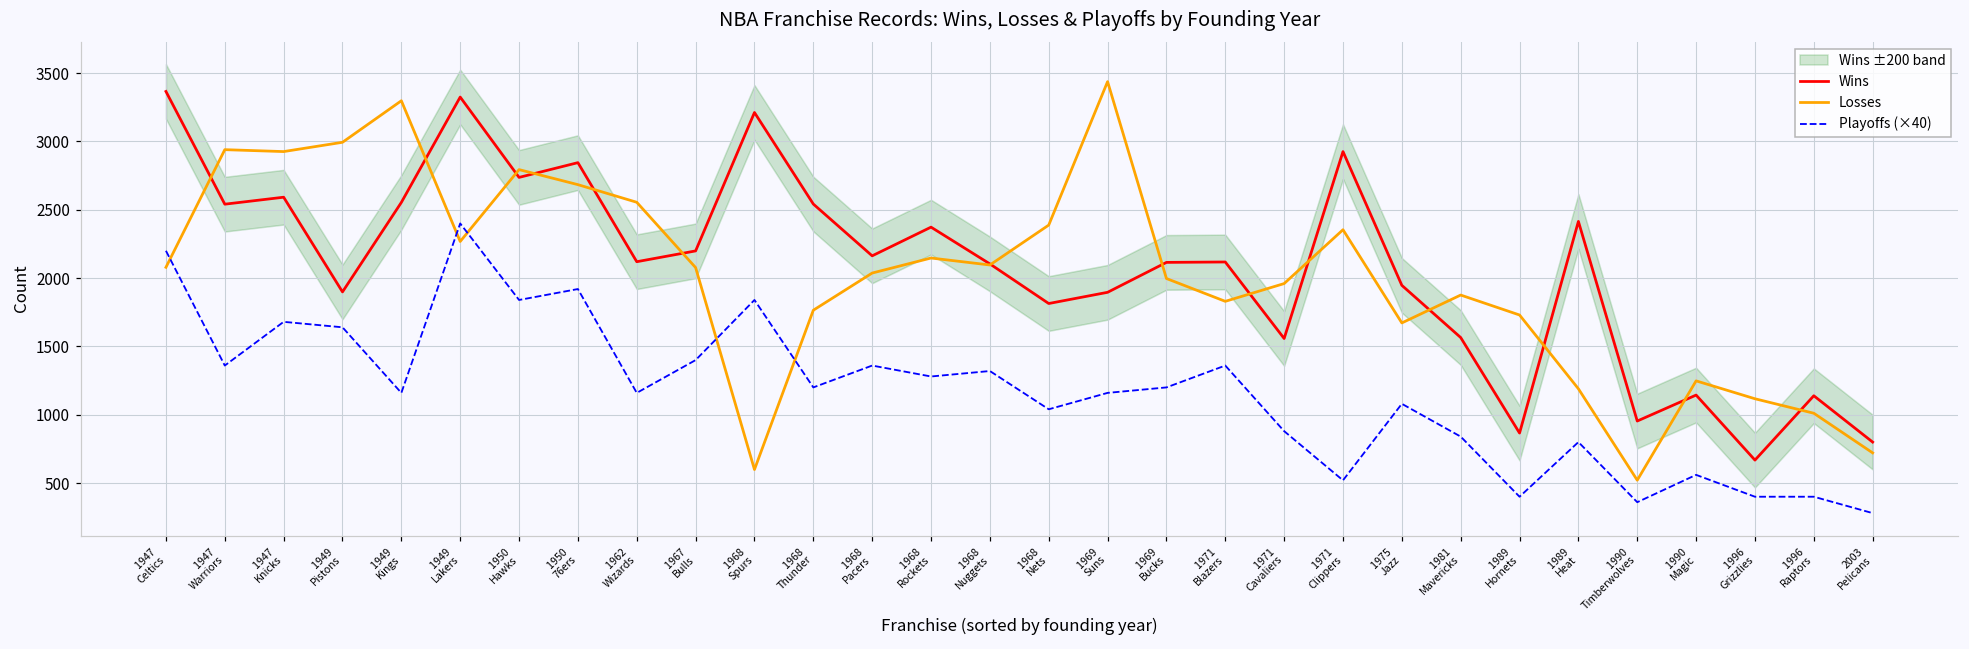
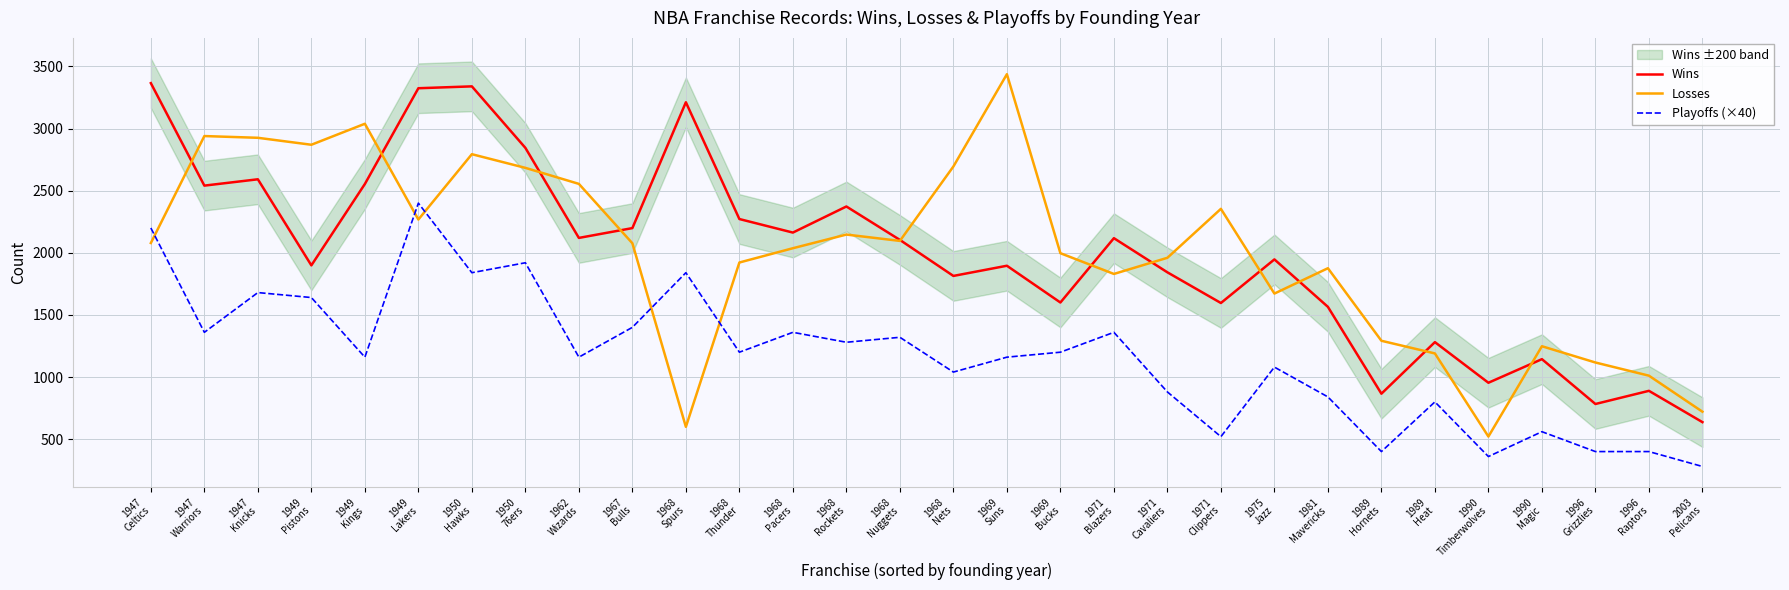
  {
    "Wins": {
      "1947 Celtics": 3370,
      "1947 Warriors": 2540,
      "1947 Knicks": 2590,
      "1949 Pistons": 1900,
      "1949 Kings": 2550,
      "1949 Lakers": 3330,
-     "1950 Hawks": 2740,
+     "1950 Hawks": 3340,
      "1950 76ers": 2850,
      "1962 Wizards": 2120,
      "1967 Bulls": 2200,
      "1968 Spurs": 3210,
-     "1968 Thunder": 2540,
+     "1968 Thunder": 2270,
      "1968 Pacers": 2160,
      "1968 Rockets": 2370,
      "1968 Nets": 1810,
      "1969 Suns": 1900,
-     "1969 Bucks": 2120,
+     "1969 Bucks": 1600,
      "1971 Blazers": 2120,
-     "1971 Cavaliers": 1560,
-     "1971 Clippers": 2930,
+     "1971 Cavaliers": 1840,
+     "1971 Clippers": 1600,
      "1975 Jazz": 1950,
      "1981 Mavericks": 1570,
      "1989 Hornets": 870,
-     "1989 Heat": 2420,
+     "1989 Heat": 1280,
      "1990 Timberwolves": 950,
      "1990 Magic": 1140,
-     "1996 Grizzlies": 670,
-     "1996 Raptors": 1140,
-     "2003 Pelicans": 800
+     "1996 Grizzlies": 780,
+     "1996 Raptors": 890,
+     "2003 Pelicans": 640
    },
    "Losses": {
      "1947 Celtics": 2080,
      "1947 Warriors": 2940,
      "1947 Knicks": 2930,
-     "1949 Pistons": 2990,
-     "1949 Kings": 3300,
+     "1949 Pistons": 2870,
+     "1949 Kings": 3040,
      "1949 Lakers": 2270,
      "1950 Hawks": 2790,
      "1950 76ers": 2680,
      "1962 Wizards": 2560,
      "1967 Bulls": 2080,
      "1968 Spurs": 600,
-     "1968 Thunder": 1770,
+     "1968 Thunder": 1920,
      "1968 Pacers": 2040,
      "1968 Rockets": 2150,
-     "1968 Nets": 2390,
+     "1968 Nets": 2700,
      "1969 Suns": 3440,
      "1969 Bucks": 2000,
      "1971 Blazers": 1830,
      "1971 Cavaliers": 1960,
      "1971 Clippers": 2350,
      "1975 Jazz": 1670,
      "1981 Mavericks": 1880,
-     "1989 Hornets": 1730,
+     "1989 Hornets": 1290,
      "1989 Heat": 1190,
      "1990 Timberwolves": 520,
      "1990 Magic": 1250,
      "1996 Grizzlies": 1120,
      "1996 Raptors": 1010,
      "2003 Pelicans": 720
    },
    "Playoffs (×40)": {
      "1947 Celtics": 2200,
      "1947 Warriors": 1360,
      "1947 Knicks": 1680,
      "1949 Pistons": 1640,
      "1949 Kings": 1160,
      "1949 Lakers": 2400,
      "1950 Hawks": 1840,
      "1950 76ers": 1920,
      "1962 Wizards": 1160,
      "1967 Bulls": 1400,
      "1968 Spurs": 1840,
      "1968 Thunder": 1200,
      "1968 Pacers": 1360,
      "1968 Rockets": 1280,
      "1968 Nuggets": 1320,
      "1968 Nets": 1040,
      "1969 Suns": 1160,
      "1969 Bucks": 1200,
      "1971 Blazers": 1360,
      "1971 Cavaliers": 880,
      "1971 Clippers": 520,
      "1975 Jazz": 1080,
      "1981 Mavericks": 840,
      "1989 Hornets": 400,
      "1989 Heat": 800,
      "1990 Timberwolves": 360,
      "1990 Magic": 560,
      "1996 Grizzlies": 400,
      "1996 Raptors": 400,
      "2003 Pelicans": 280
    }
  }
